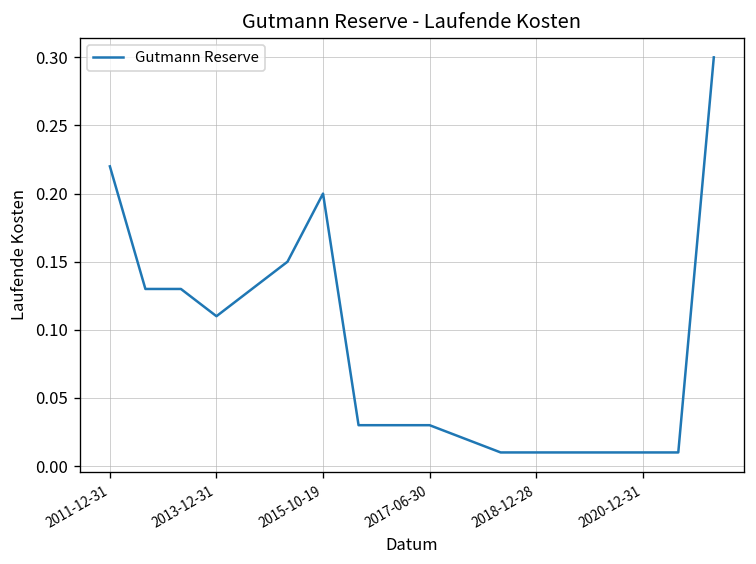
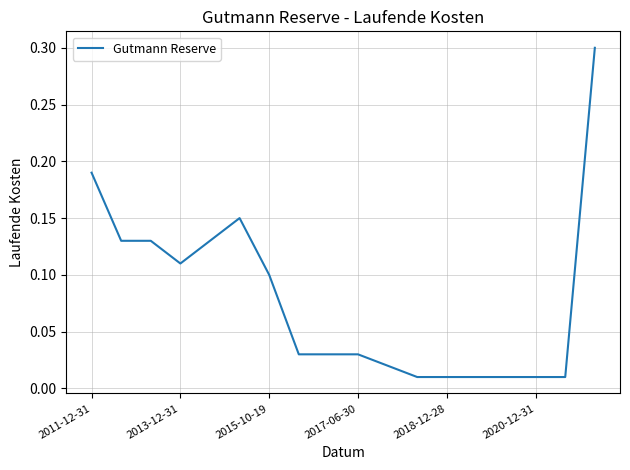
  {
-   "2011-12-31": 0.22,
+   "2011-12-31": 0.19,
    "2013-12-31": 0.11,
-   "2015-10-19": 0.2,
+   "2015-10-19": 0.1,
    "2017-06-30": 0.03,
    "2018-12-28": 0.01,
    "2020-12-31": 0.01
  }
